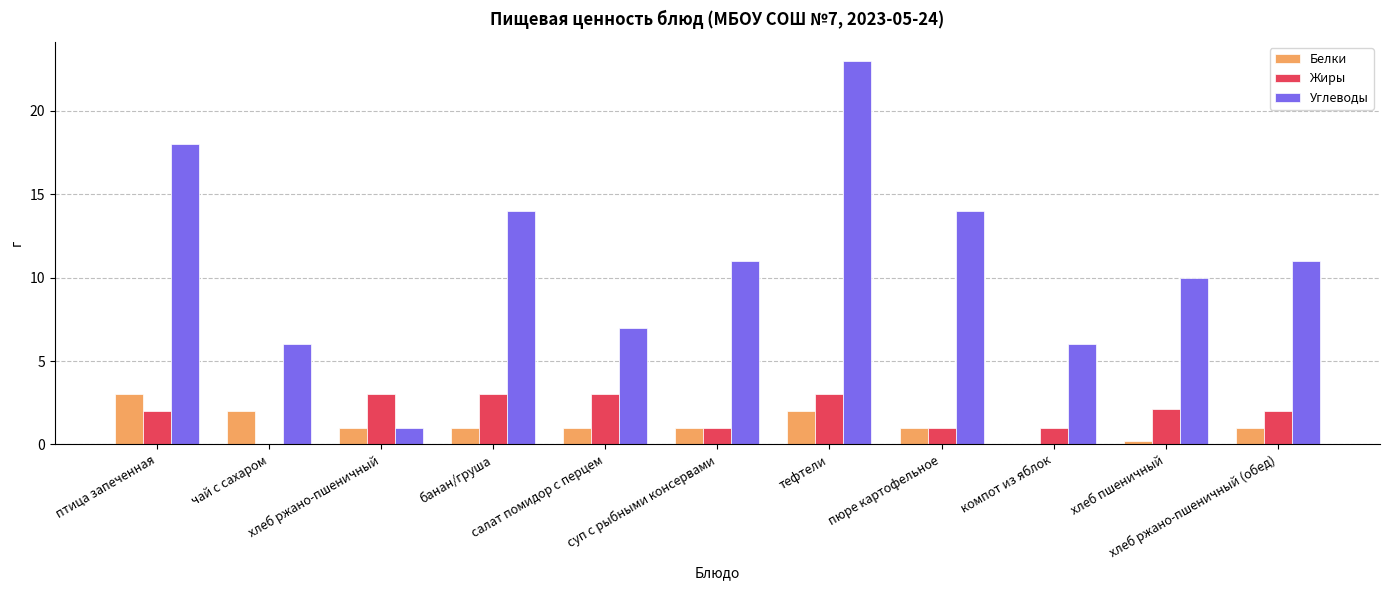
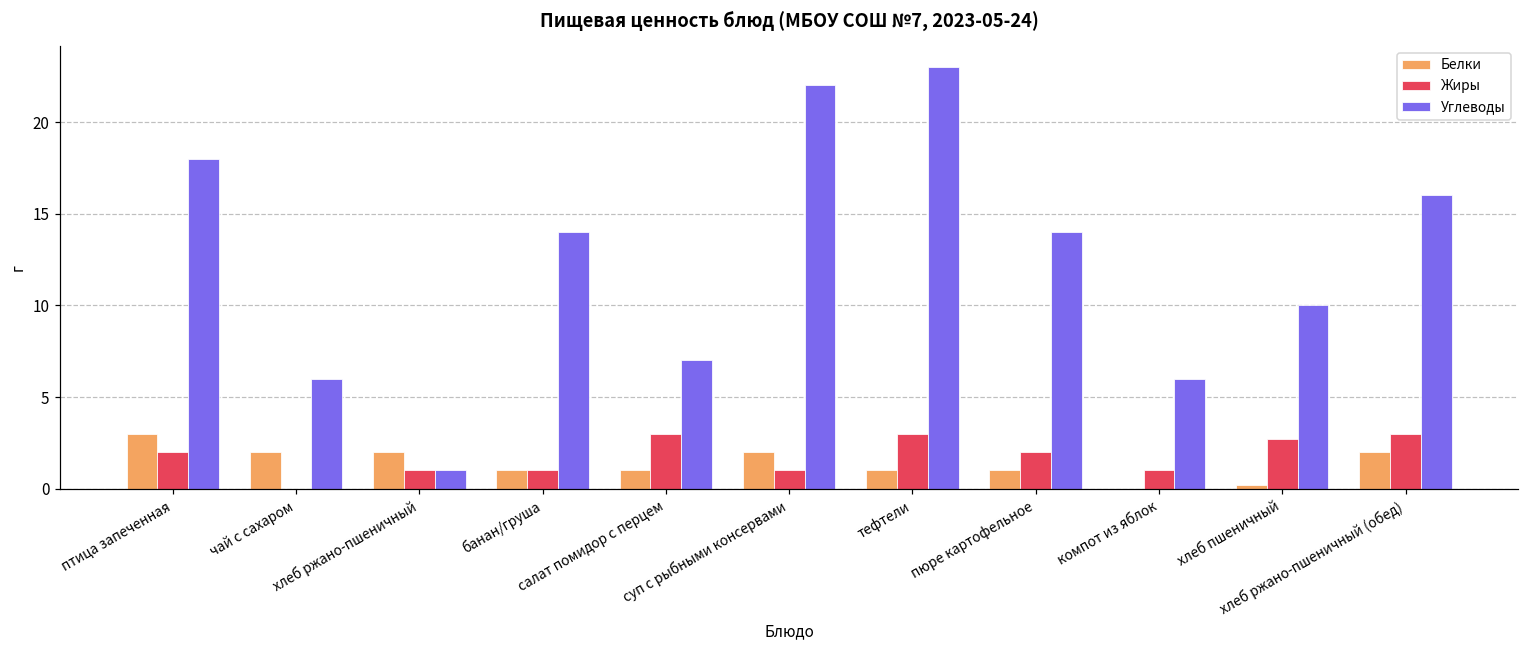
  {
    "Белки": {
      "птица запеченная": 3,
      "чай с сахаром": 2,
-     "хлеб ржано-пшеничный": 1,
+     "хлеб ржано-пшеничный": 2,
      "банан/груша": 1,
      "салат помидор с перцем": 1,
-     "суп с рыбными консервами": 1,
-     "тефтели": 2,
+     "суп с рыбными консервами": 2,
+     "тефтели": 1,
      "пюре картофельное": 1,
      "компот из яблок": 0,
      "хлеб пшеничный": 0.2,
-     "хлеб ржано-пшеничный (обед)": 1
+     "хлеб ржано-пшеничный (обед)": 2
    },
    "Жиры": {
      "птица запеченная": 2.0,
      "чай с сахаром": 0.0,
-     "хлеб ржано-пшеничный": 3,
-     "банан/груша": 3,
+     "хлеб ржано-пшеничный": 1,
+     "банан/груша": 1,
      "салат помидор с перцем": 3.0,
      "суп с рыбными консервами": 1.0,
      "тефтели": 3.0,
-     "пюре картофельное": 1,
+     "пюре картофельное": 2,
      "компот из яблок": 1.0,
-     "хлеб пшеничный": 2.1,
-     "хлеб ржано-пшеничный (обед)": 2
+     "хлеб пшеничный": 2.7,
+     "хлеб ржано-пшеничный (обед)": 3
    },
    "Углеводы": {
      "птица запеченная": 18,
      "чай с сахаром": 6,
      "хлеб ржано-пшеничный": 1,
      "банан/груша": 14,
      "салат помидор с перцем": 7,
-     "суп с рыбными консервами": 11,
+     "суп с рыбными консервами": 22,
      "тефтели": 23,
      "пюре картофельное": 14,
      "компот из яблок": 6,
      "хлеб пшеничный": 10,
-     "хлеб ржано-пшеничный (обед)": 11
+     "хлеб ржано-пшеничный (обед)": 16
    }
  }
